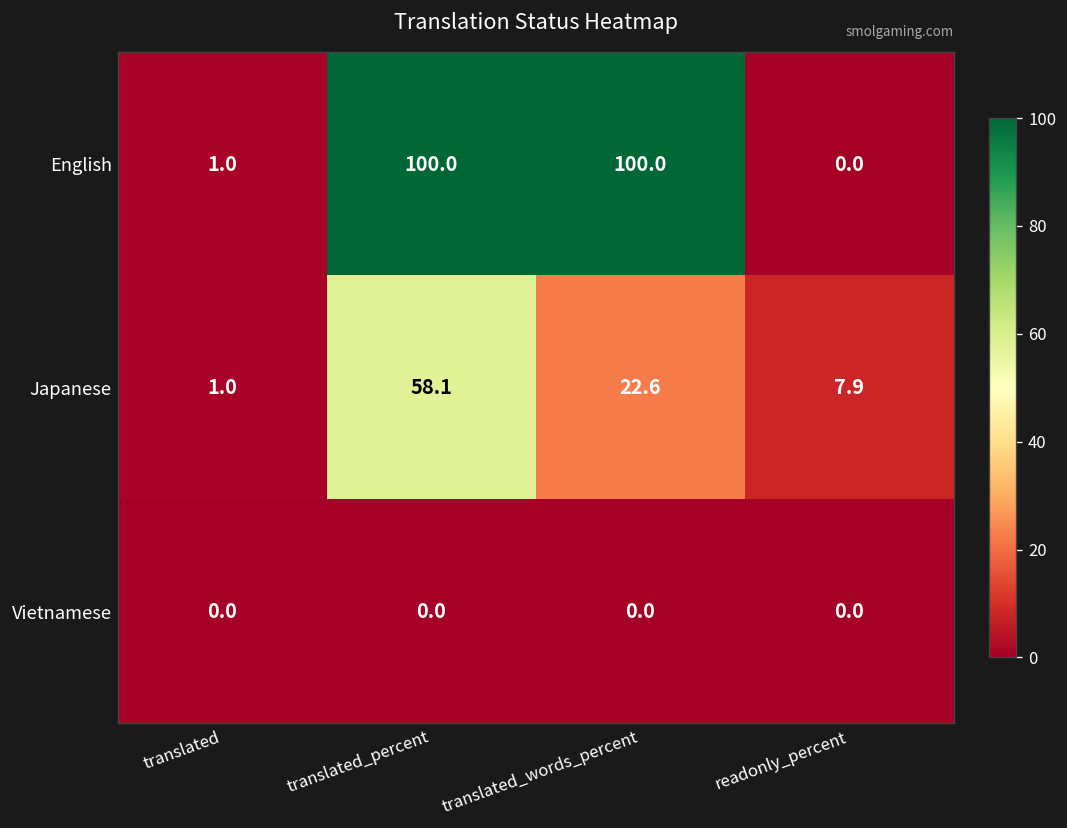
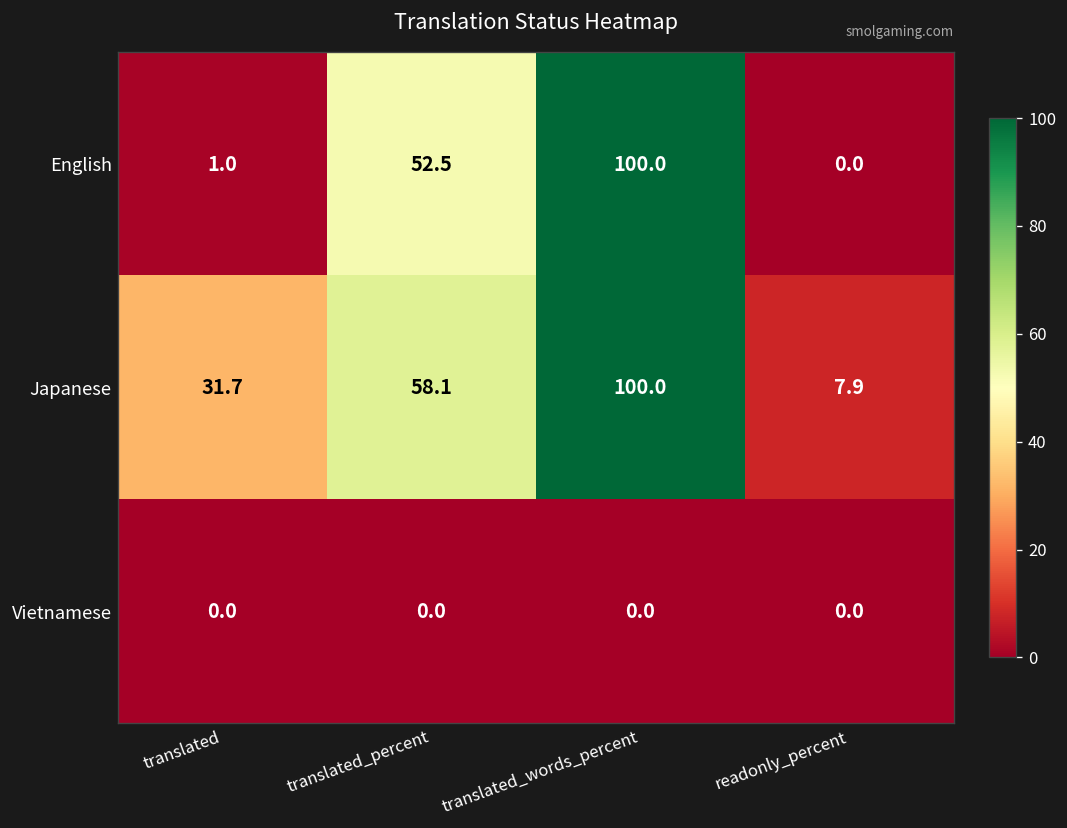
  {
    "English": {
      "translated": 1.0,
-     "translated_percent": 100.0,
+     "translated_percent": 52.5,
      "translated_words_percent": 100.0,
      "readonly_percent": 0.0
    },
    "Japanese": {
-     "translated": 1.0,
+     "translated": 31.7,
      "translated_percent": 58.1,
-     "translated_words_percent": 22.6,
+     "translated_words_percent": 100.0,
      "readonly_percent": 7.9
    },
    "Vietnamese": {
      "translated": 0.0,
      "translated_percent": 0.0,
      "translated_words_percent": 0.0,
      "readonly_percent": 0.0
    }
  }
